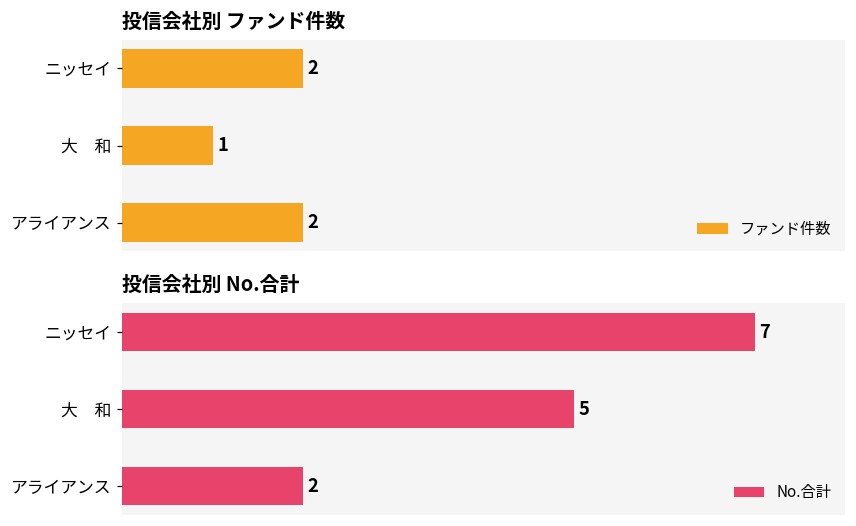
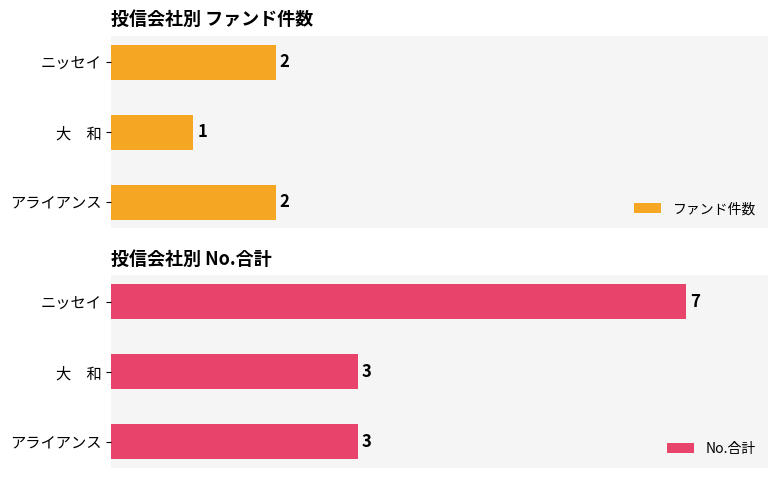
  {
    "投信会社別 ファンド件数": {
      "ニッセイ": 2,
      "大 和": 1,
      "アライアンス": 2
    },
    "投信会社別 No.合計": {
      "ニッセイ": 7,
-     "大 和": 5,
-     "アライアンス": 2
+     "大 和": 3,
+     "アライアンス": 3
    }
  }
